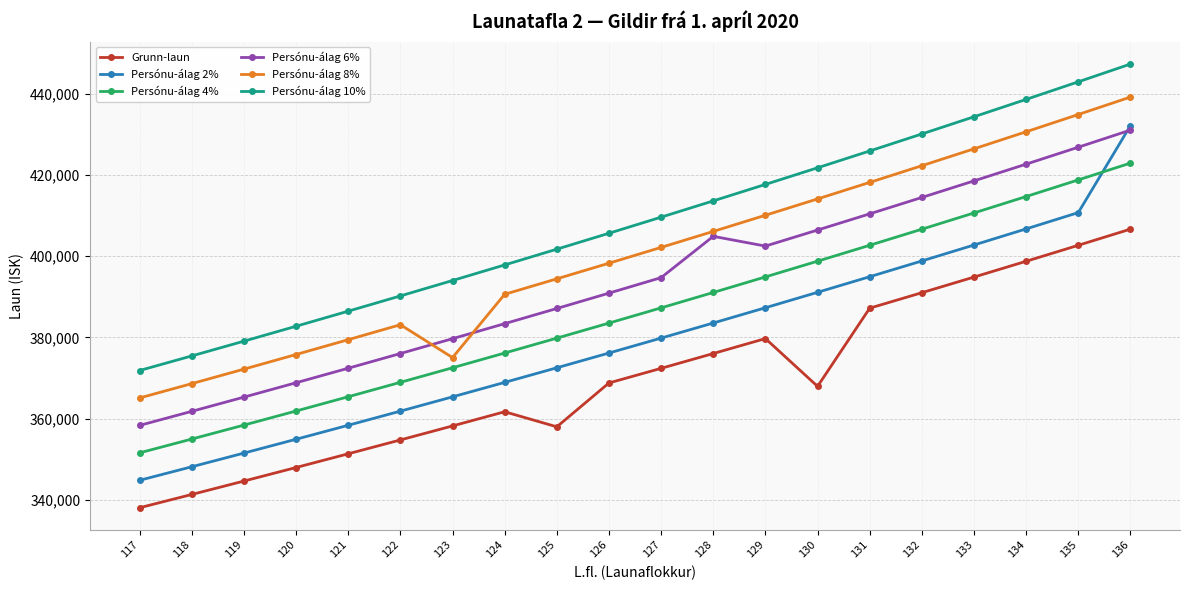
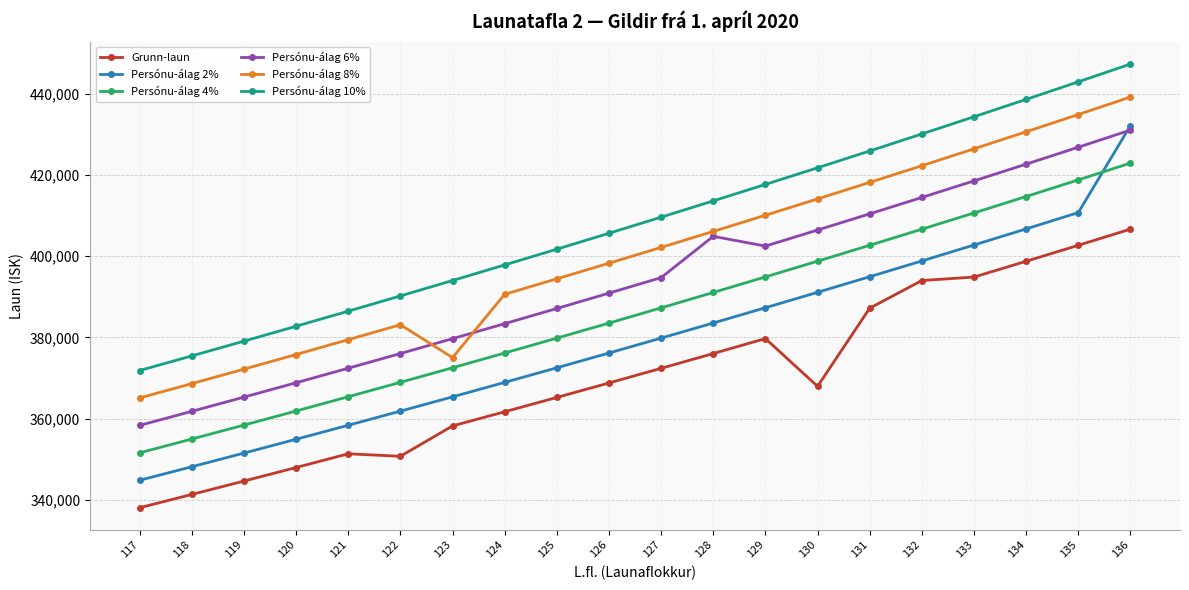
  {
    "Grunn-laun": {
      "117": "338,000",
      "118": "341,000",
      "119": "345,000",
      "120": "348,000",
      "121": "351,000",
-     "122": "355,000",
+     "122": "351,000",
      "123": "358,000",
      "124": "362,000",
-     "125": "358,000",
+     "125": "365,000",
      "126": "369,000",
      "127": "372,000",
      "128": "376,000",
      "129": "380,000",
      "130": "368,000",
      "131": "387,000",
-     "132": "391,000",
+     "132": "394,000",
      "133": "395,000",
      "134": "399,000",
      "135": "403,000",
      "136": "407,000"
    },
    "Persónu-álag 2%": {
      "117": "345,000",
      "118": "348,000",
      "119": "352,000",
      "120": "355,000",
      "121": "358,000",
      "122": "362,000",
      "123": "365,000",
      "124": "369,000",
      "125": "373,000",
      "126": "376,000",
      "127": "380,000",
      "128": "384,000",
      "129": "387,000",
      "130": "391,000",
      "131": "395,000",
      "132": "399,000",
      "133": "403,000",
      "134": "407,000",
      "135": "411,000",
      "136": "432,000"
    },
    "Persónu-álag 6%": {
      "117": "358,000",
      "118": "362,000",
      "119": "365,000",
      "120": "369,000",
      "121": "372,000",
      "122": "376,000",
      "123": "380,000",
      "124": "383,000",
      "125": "387,000",
      "126": "391,000",
      "127": "395,000",
      "128": "405,000",
      "129": "403,000",
      "130": "406,000",
      "131": "410,000",
      "132": "414,000",
      "133": "419,000",
      "134": "423,000",
      "135": "427,000",
      "136": "431,000"
    },
    "Persónu-álag 8%": {
      "117": "365,000",
      "118": "369,000",
      "119": "372,000",
      "120": "376,000",
      "121": "379,000",
      "122": "383,000",
      "123": "375,000",
      "124": "391,000",
      "125": "394,000",
      "126": "398,000",
      "127": "402,000",
      "128": "406,000",
      "129": "410,000",
      "130": "414,000",
      "131": "418,000",
      "132": "422,000",
      "133": "426,000",
      "134": "431,000",
      "135": "435,000",
      "136": "439,000"
    }
  }
